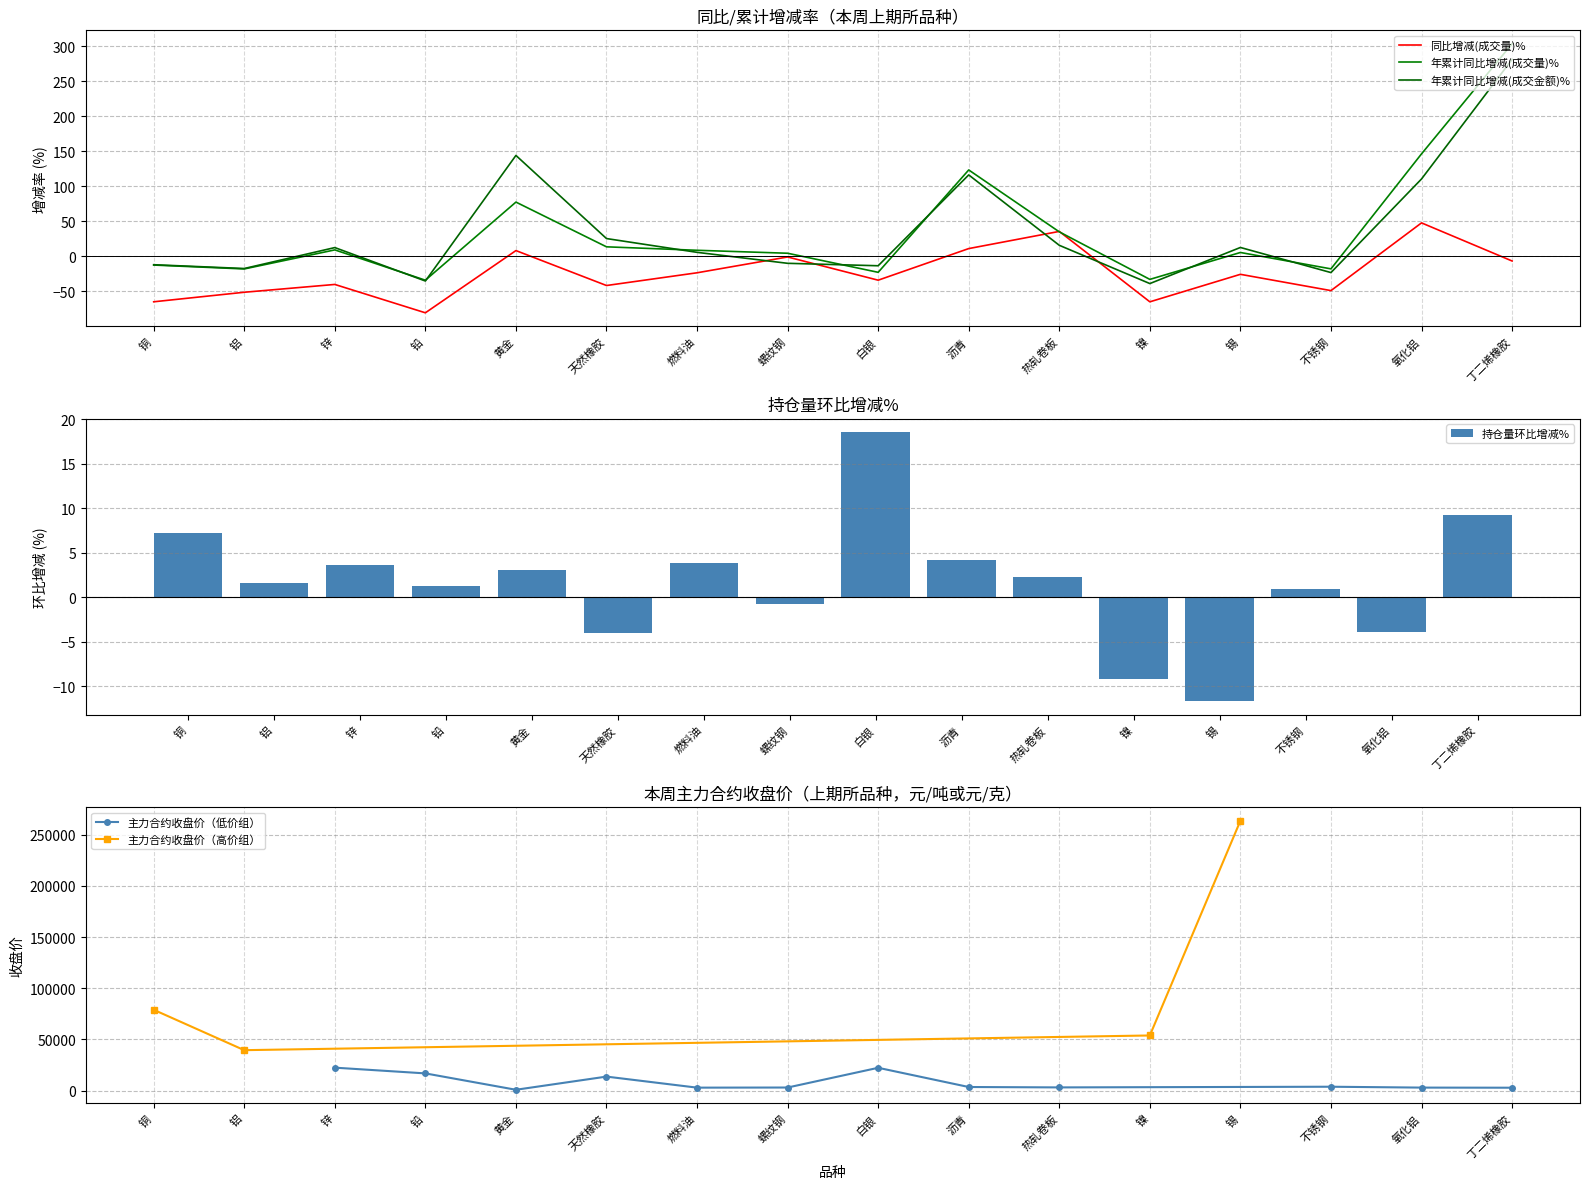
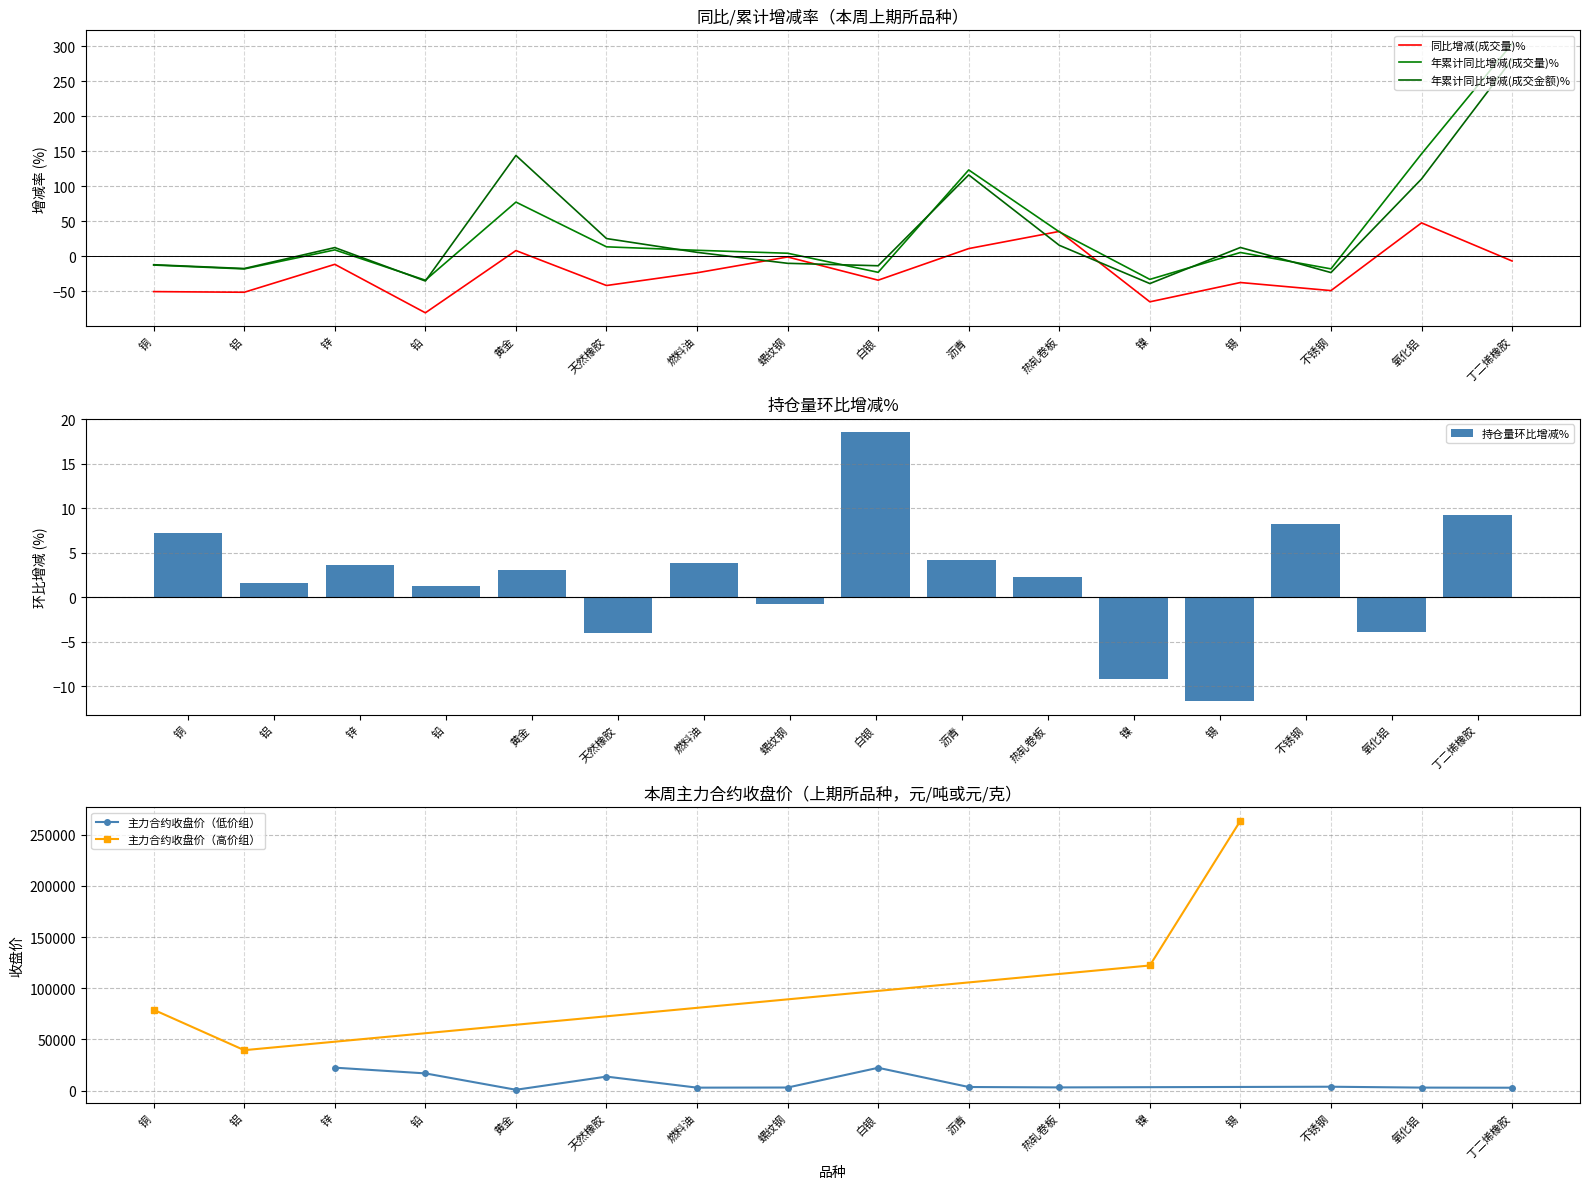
  {
    "同比/累计增减率（本周上期所品种）": {
      "同比增减(成交量)%": {
-       "铜": -60,
+       "铜": -50,
        "铝": -50,
-       "锌": -40,
+       "锌": -10,
        "铅": -80,
        "黄金": 10,
        "天然橡胶": -40,
        "燃料油": -20,
        "螺纹钢": 0,
        "白银": -30,
        "沥青": 10,
        "镍": -70,
-       "锡": -30,
+       "锡": -40,
        "不锈钢": -50,
        "氧化铝": 50,
        "丁二烯橡胶": -10
      }
    },
    "持仓量环比增减%": {
      "铜": 7,
      "铝": 2,
      "锌": 4,
      "铅": 1,
      "黄金": 3,
      "天然橡胶": -4,
      "燃料油": 4,
      "螺纹钢": -1,
      "白银": 19,
      "沥青": 4,
      "热轧卷板": 2,
      "镍": -9,
      "锡": -12,
-     "不锈钢": 1,
+     "不锈钢": 8,
      "氧化铝": -4,
      "丁二烯橡胶": 9
    },
    "本周主力合约收盘价（上期所品种，元/吨或元/克）": {
      "主力合约收盘价（低价组）": {
        "锌": 22000,
        "铅": 17000,
        "黄金": 1000,
        "天然橡胶": 14000,
        "燃料油": 3000,
        "螺纹钢": 3000,
        "白银": 22000,
        "沥青": 3000,
        "热轧卷板": 3000,
        "不锈钢": 4000,
        "氧化铝": 3000,
        "丁二烯橡胶": 3000
      },
      "主力合约收盘价（高价组）": {
        "铜": 79000,
        "铝": 39000,
-       "镍": 54000,
+       "镍": 122000,
        "锡": 264000
      }
    }
  }
